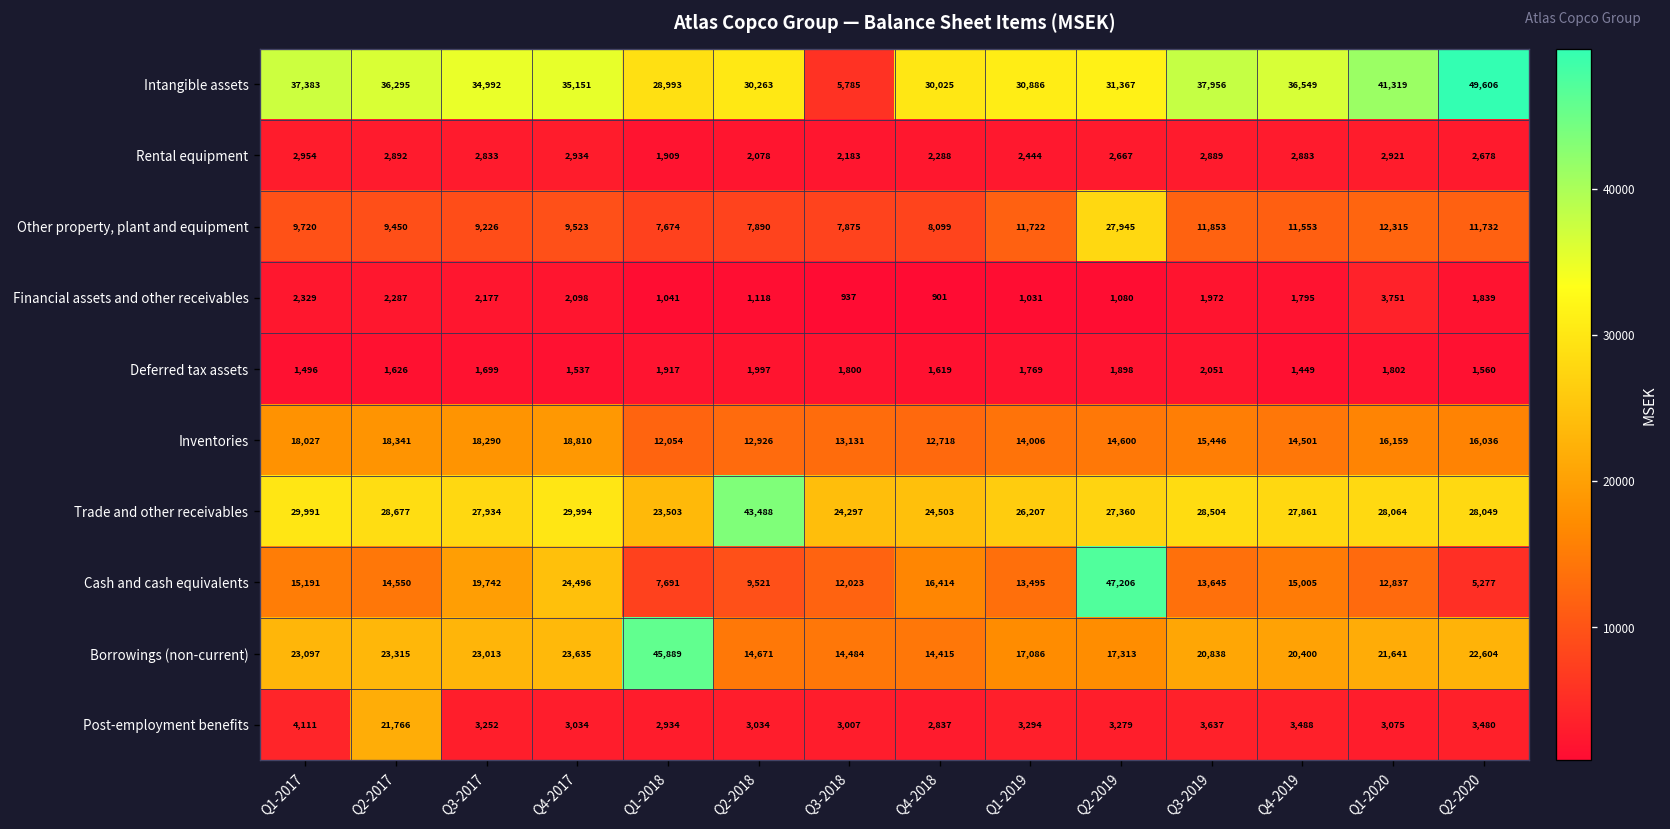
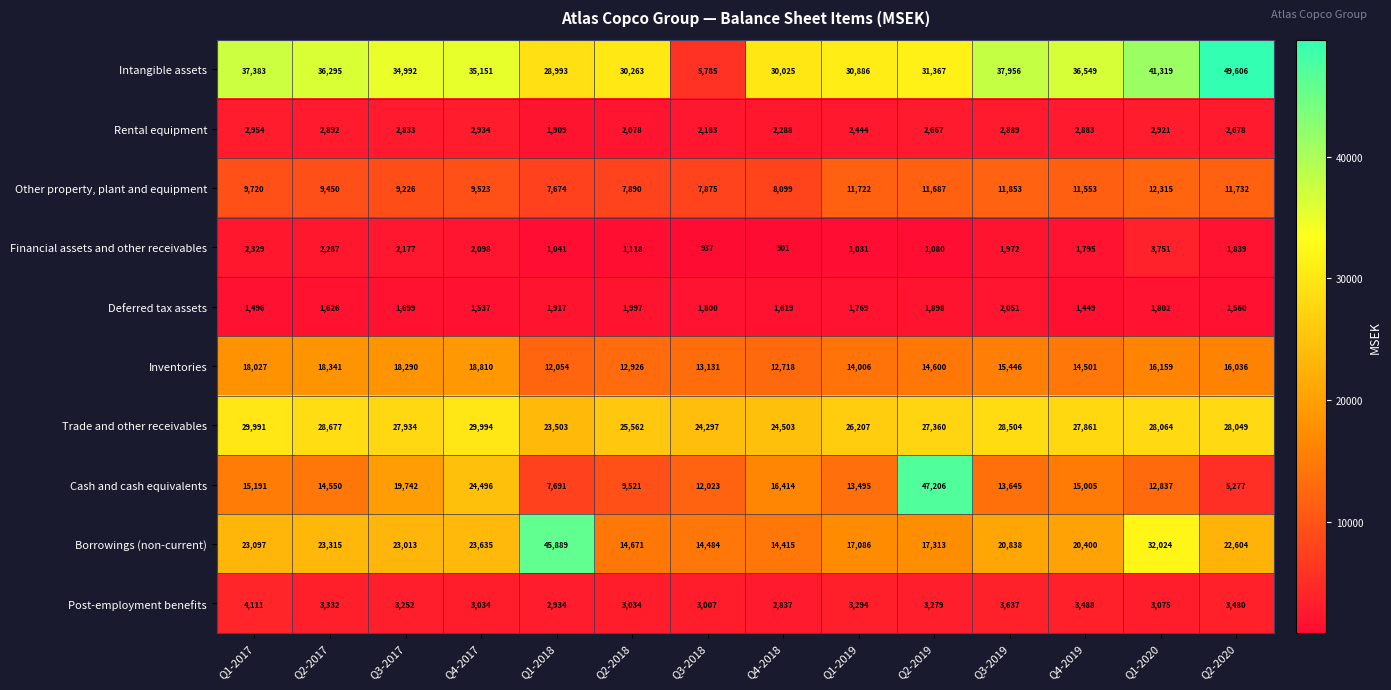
  {
    "Intangible assets": {
      "Q1-2017": "37,383",
      "Q2-2017": "36,295",
      "Q3-2017": "34,992",
      "Q4-2017": "35,151",
      "Q1-2018": "28,993",
      "Q2-2018": "30,263",
      "Q3-2018": "5,785",
      "Q4-2018": "30,025",
      "Q1-2019": "30,886",
      "Q2-2019": "31,367",
      "Q3-2019": "37,956",
      "Q4-2019": "36,549",
      "Q1-2020": "41,319",
      "Q2-2020": "49,606"
    },
    "Rental equipment": {
      "Q1-2017": "2,954",
      "Q2-2017": "2,892",
      "Q3-2017": "2,833",
      "Q4-2017": "2,934",
      "Q1-2018": "1,909",
      "Q2-2018": "2,078",
      "Q3-2018": "2,183",
      "Q4-2018": "2,288",
      "Q1-2019": "2,444",
      "Q2-2019": "2,667",
      "Q3-2019": "2,889",
      "Q4-2019": "2,883",
      "Q1-2020": "2,921",
      "Q2-2020": "2,678"
    },
    "Other property, plant and equipment": {
      "Q1-2017": "9,720",
      "Q2-2017": "9,450",
      "Q3-2017": "9,226",
      "Q4-2017": "9,523",
      "Q1-2018": "7,674",
      "Q2-2018": "7,890",
      "Q3-2018": "7,875",
      "Q4-2018": "8,099",
      "Q1-2019": "11,722",
-     "Q2-2019": "27,945",
+     "Q2-2019": "11,687",
      "Q3-2019": "11,853",
      "Q4-2019": "11,553",
      "Q1-2020": "12,315",
      "Q2-2020": "11,732"
    },
    "Financial assets and other receivables": {
      "Q1-2017": "2,329",
      "Q2-2017": "2,287",
      "Q3-2017": "2,177",
      "Q4-2017": "2,098",
      "Q1-2018": "1,041",
      "Q2-2018": "1,118",
      "Q3-2018": "937",
      "Q4-2018": "901",
      "Q1-2019": "1,031",
      "Q2-2019": "1,080",
      "Q3-2019": "1,972",
      "Q4-2019": "1,795",
      "Q1-2020": "3,751",
      "Q2-2020": "1,839"
    },
    "Deferred tax assets": {
      "Q1-2017": "1,496",
      "Q2-2017": "1,626",
      "Q3-2017": "1,699",
      "Q4-2017": "1,537",
      "Q1-2018": "1,917",
      "Q2-2018": "1,997",
      "Q3-2018": "1,800",
      "Q4-2018": "1,619",
      "Q1-2019": "1,769",
      "Q2-2019": "1,898",
      "Q3-2019": "2,051",
      "Q4-2019": "1,449",
      "Q1-2020": "1,802",
      "Q2-2020": "1,560"
    },
    "Inventories": {
      "Q1-2017": "18,027",
      "Q2-2017": "18,341",
      "Q3-2017": "18,290",
      "Q4-2017": "18,810",
      "Q1-2018": "12,054",
      "Q2-2018": "12,926",
      "Q3-2018": "13,131",
      "Q4-2018": "12,718",
      "Q1-2019": "14,006",
      "Q2-2019": "14,600",
      "Q3-2019": "15,446",
      "Q4-2019": "14,501",
      "Q1-2020": "16,159",
      "Q2-2020": "16,036"
    },
    "Trade and other receivables": {
      "Q1-2017": "29,991",
      "Q2-2017": "28,677",
      "Q3-2017": "27,934",
      "Q4-2017": "29,994",
      "Q1-2018": "23,503",
-     "Q2-2018": "43,488",
+     "Q2-2018": "25,562",
      "Q3-2018": "24,297",
      "Q4-2018": "24,503",
      "Q1-2019": "26,207",
      "Q2-2019": "27,360",
      "Q3-2019": "28,504",
      "Q4-2019": "27,861",
      "Q1-2020": "28,064",
      "Q2-2020": "28,049"
    },
    "Cash and cash equivalents": {
      "Q1-2017": "15,191",
      "Q2-2017": "14,550",
      "Q3-2017": "19,742",
      "Q4-2017": "24,496",
      "Q1-2018": "7,691",
      "Q2-2018": "9,521",
      "Q3-2018": "12,023",
      "Q4-2018": "16,414",
      "Q1-2019": "13,495",
      "Q2-2019": "47,206",
      "Q3-2019": "13,645",
      "Q4-2019": "15,005",
      "Q1-2020": "12,837",
      "Q2-2020": "5,277"
    },
    "Borrowings (non-current)": {
      "Q1-2017": "23,097",
      "Q2-2017": "23,315",
      "Q3-2017": "23,013",
      "Q4-2017": "23,635",
      "Q1-2018": "45,889",
      "Q2-2018": "14,671",
      "Q3-2018": "14,484",
      "Q4-2018": "14,415",
      "Q1-2019": "17,086",
      "Q2-2019": "17,313",
      "Q3-2019": "20,838",
      "Q4-2019": "20,400",
-     "Q1-2020": "21,641",
+     "Q1-2020": "32,024",
      "Q2-2020": "22,604"
    },
    "Post-employment benefits": {
      "Q1-2017": "4,111",
-     "Q2-2017": "21,766",
+     "Q2-2017": "3,332",
      "Q3-2017": "3,252",
      "Q4-2017": "3,034",
      "Q1-2018": "2,934",
      "Q2-2018": "3,034",
      "Q3-2018": "3,007",
      "Q4-2018": "2,837",
      "Q1-2019": "3,294",
      "Q2-2019": "3,279",
      "Q3-2019": "3,637",
      "Q4-2019": "3,488",
      "Q1-2020": "3,075",
      "Q2-2020": "3,480"
    }
  }
